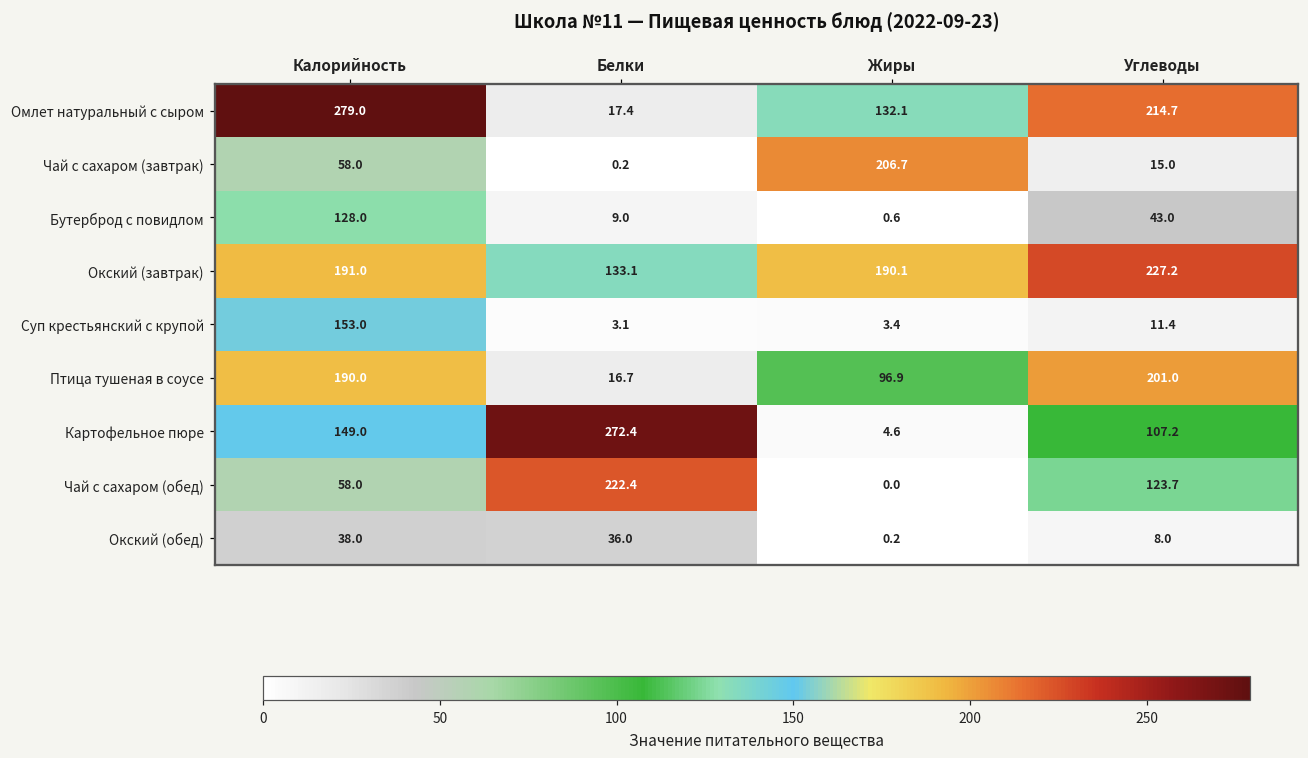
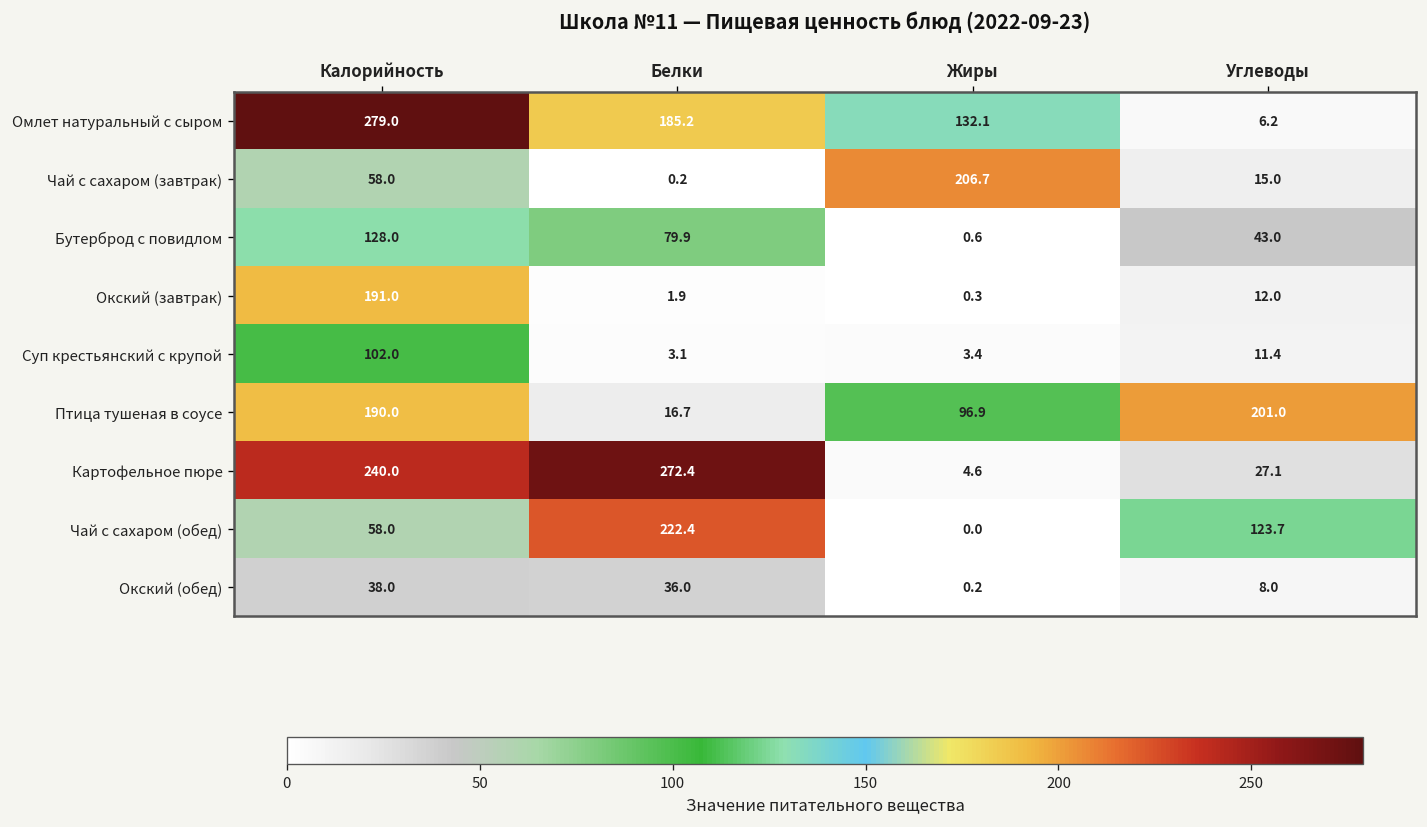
  {
    "Омлет натуральный с сыром": {
      "Калорийность": 279.0,
-     "Белки": 17.4,
+     "Белки": 185.2,
      "Жиры": 132.1,
-     "Углеводы": 214.7
+     "Углеводы": 6.2
    },
    "Чай с сахаром (завтрак)": {
      "Калорийность": 58.0,
      "Белки": 0.2,
      "Жиры": 206.7,
      "Углеводы": 15.0
    },
    "Бутерброд с повидлом": {
      "Калорийность": 128.0,
-     "Белки": 9.0,
+     "Белки": 79.9,
      "Жиры": 0.6,
      "Углеводы": 43.0
    },
    "Окский (завтрак)": {
      "Калорийность": 191.0,
-     "Белки": 133.1,
-     "Жиры": 190.1,
-     "Углеводы": 227.2
+     "Белки": 1.9,
+     "Жиры": 0.3,
+     "Углеводы": 12.0
    },
    "Суп крестьянский с крупой": {
-     "Калорийность": 153.0,
+     "Калорийность": 102.0,
      "Белки": 3.1,
      "Жиры": 3.4,
      "Углеводы": 11.4
    },
    "Птица тушеная в соусе": {
      "Калорийность": 190.0,
      "Белки": 16.7,
      "Жиры": 96.9,
      "Углеводы": 201.0
    },
    "Картофельное пюре": {
-     "Калорийность": 149.0,
+     "Калорийность": 240.0,
      "Белки": 272.4,
      "Жиры": 4.6,
-     "Углеводы": 107.2
+     "Углеводы": 27.1
    },
    "Чай с сахаром (обед)": {
      "Калорийность": 58.0,
      "Белки": 222.4,
      "Жиры": 0.0,
      "Углеводы": 123.7
    },
    "Окский (обед)": {
      "Калорийность": 38.0,
      "Белки": 36.0,
      "Жиры": 0.2,
      "Углеводы": 8.0
    }
  }
